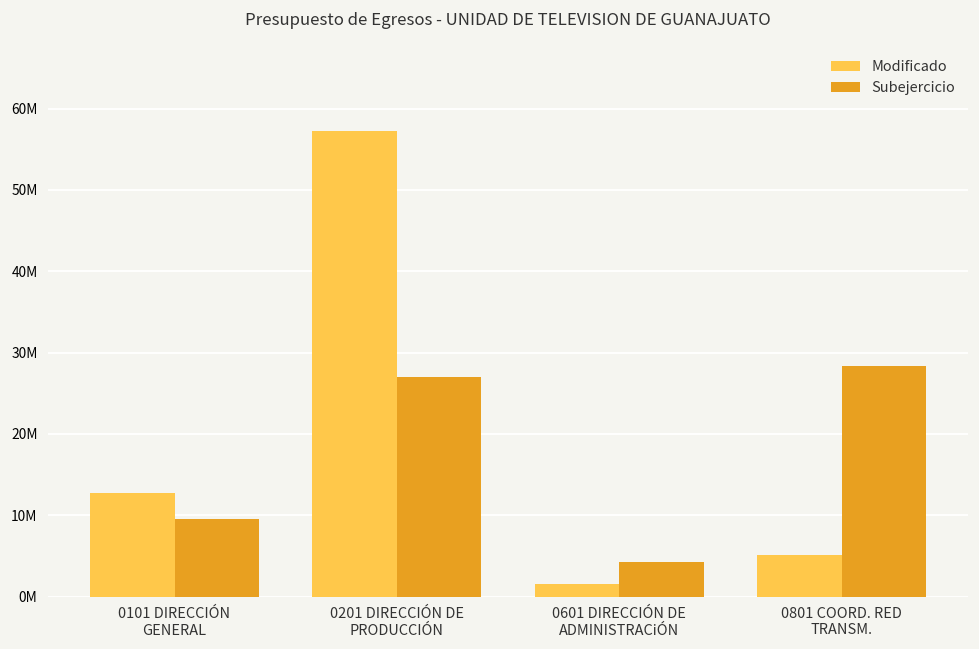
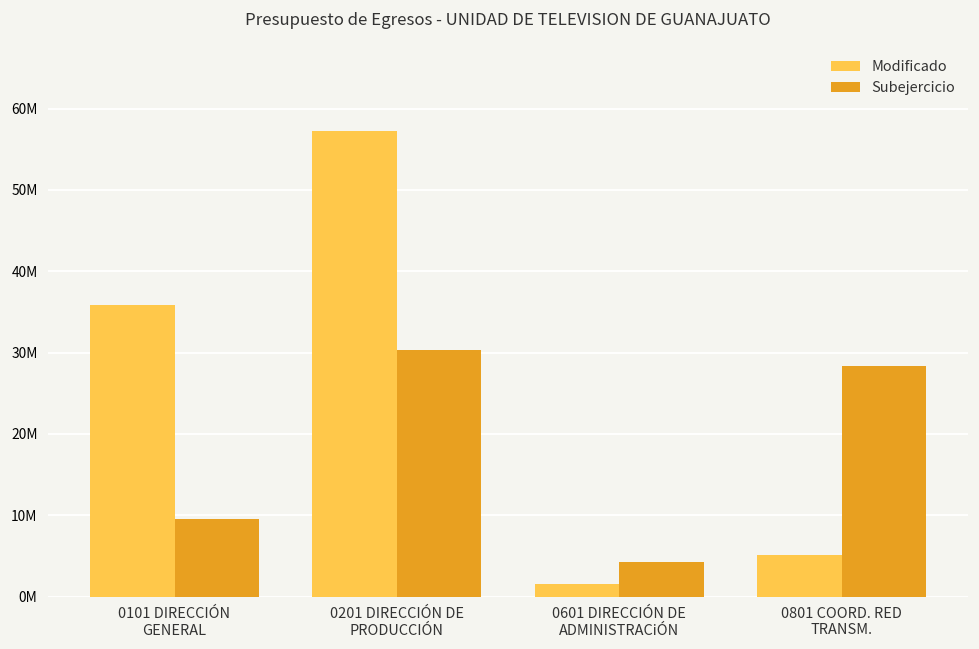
  {
    "Modificado": {
-     "0101 DIRECCIÓN GENERAL": 13000000,
+     "0101 DIRECCIÓN GENERAL": 36000000,
      "0201 DIRECCIÓN DE PRODUCCIÓN": 57000000,
      "0601 DIRECCIÓN DE ADMINISTRACiÓN": 2000000,
      "0801 COORD. RED TRANSM.": 5000000
    },
    "Subejercicio": {
      "0101 DIRECCIÓN GENERAL": 10000000,
-     "0201 DIRECCIÓN DE PRODUCCIÓN": 27000000,
+     "0201 DIRECCIÓN DE PRODUCCIÓN": 30000000,
      "0601 DIRECCIÓN DE ADMINISTRACiÓN": 4000000,
      "0801 COORD. RED TRANSM.": 28000000
    }
  }
